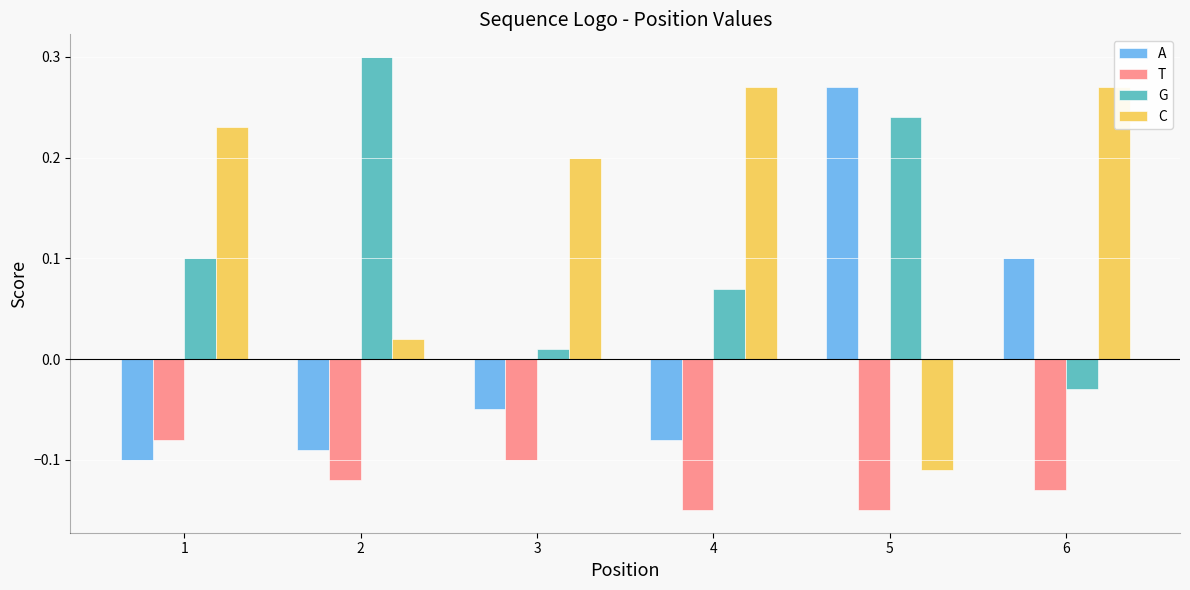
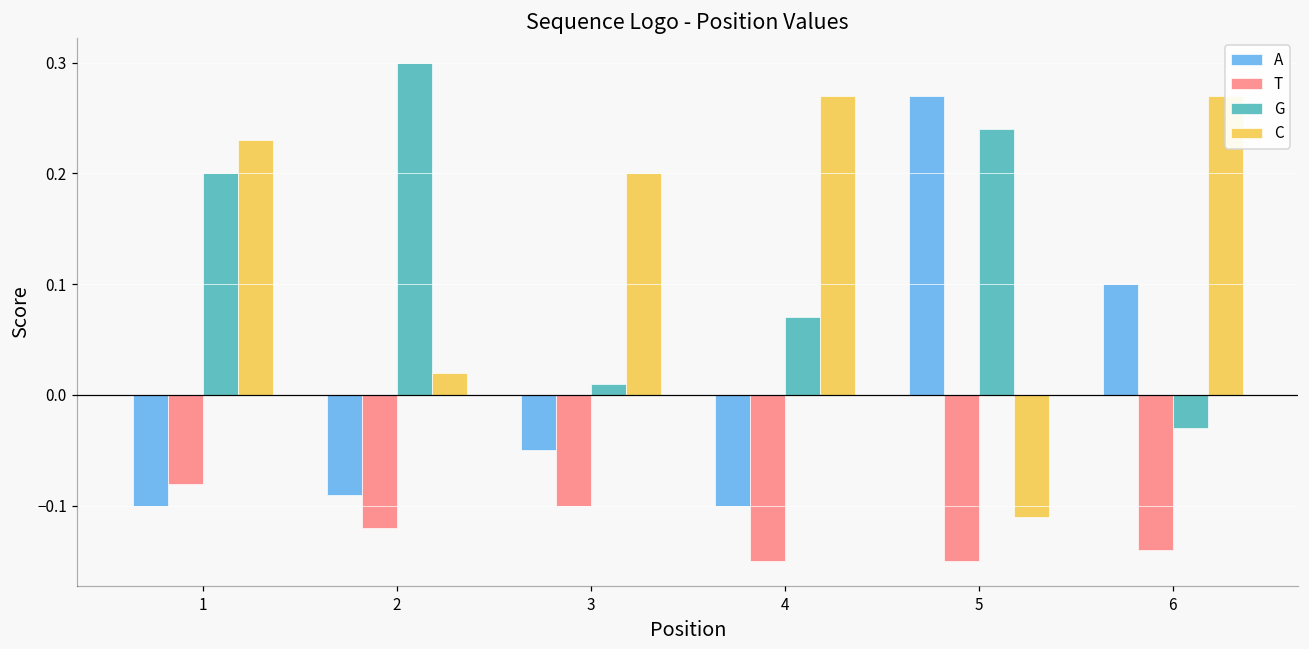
  {
    "A": {
      "1": -0.10,
      "2": -0.09,
      "3": -0.05,
-     "4": -0.08,
+     "4": -0.10,
      "5": 0.27,
      "6": 0.10
    },
    "T": {
      "1": -0.08,
      "2": -0.12,
      "3": -0.10,
      "4": -0.15,
      "5": -0.15,
-     "6": -0.13
+     "6": -0.14
    },
    "G": {
-     "1": 0.1,
+     "1": 0.2,
      "2": 0.3,
      "3": 0.010,
      "4": 0.070,
      "5": 0.240,
      "6": -0.030
    },
    "C": {
      "1": 0.23,
      "2": 0.02,
      "3": 0.20,
      "4": 0.27,
      "5": -0.11
    }
  }
